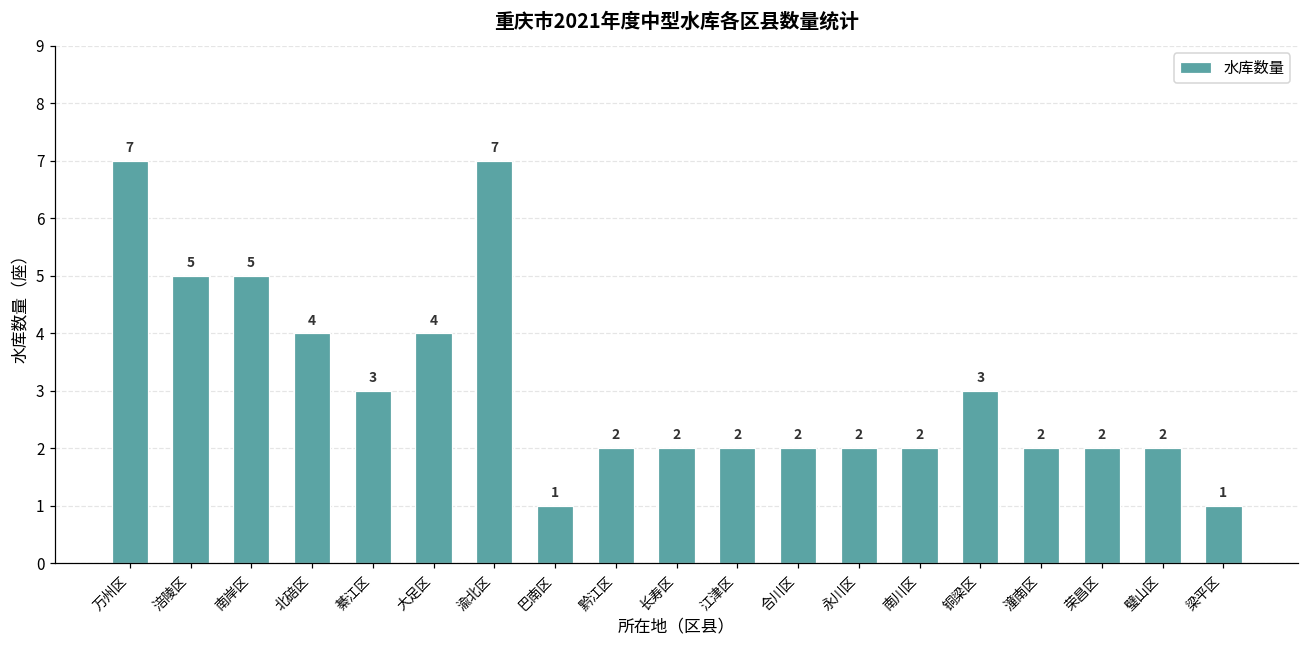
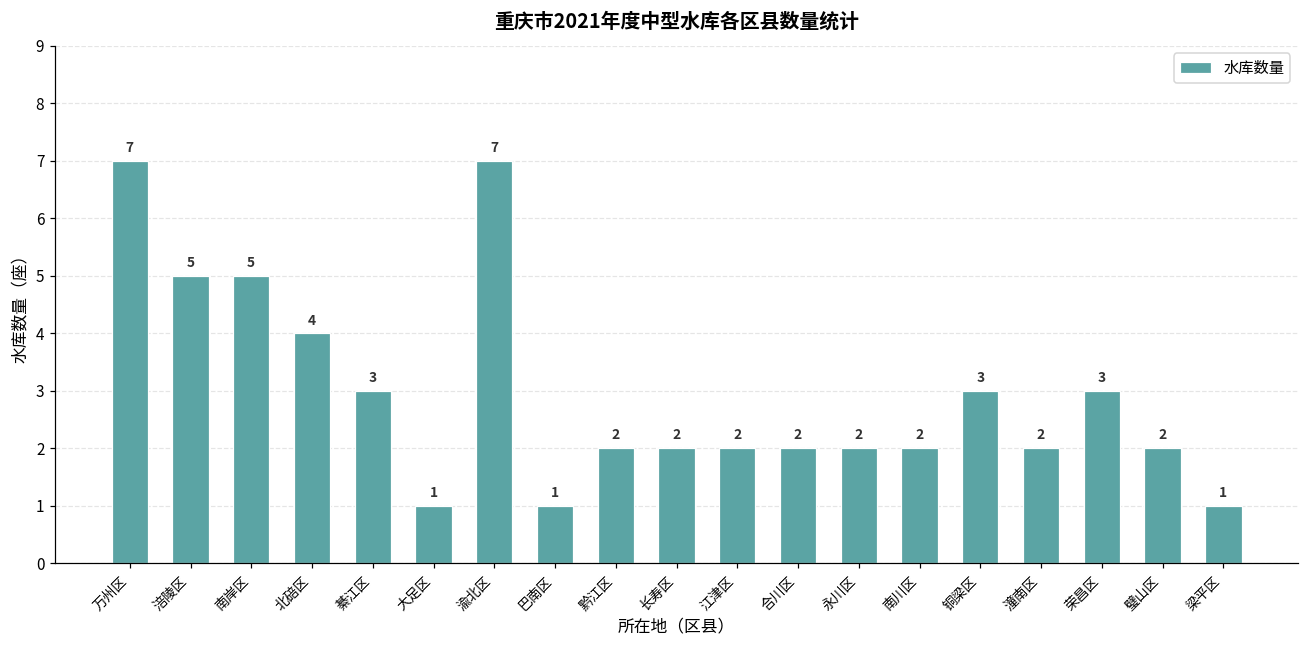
  {
    "万州区": 7,
    "涪陵区": 5,
    "南岸区": 5,
    "北碚区": 4,
    "綦江区": 3,
-   "大足区": 4,
+   "大足区": 1,
    "渝北区": 7,
    "巴南区": 1,
    "黔江区": 2,
    "长寿区": 2,
    "江津区": 2,
    "合川区": 2,
    "永川区": 2,
    "南川区": 2,
    "铜梁区": 3,
    "潼南区": 2,
-   "荣昌区": 2,
+   "荣昌区": 3,
    "璧山区": 2,
    "梁平区": 1
  }
